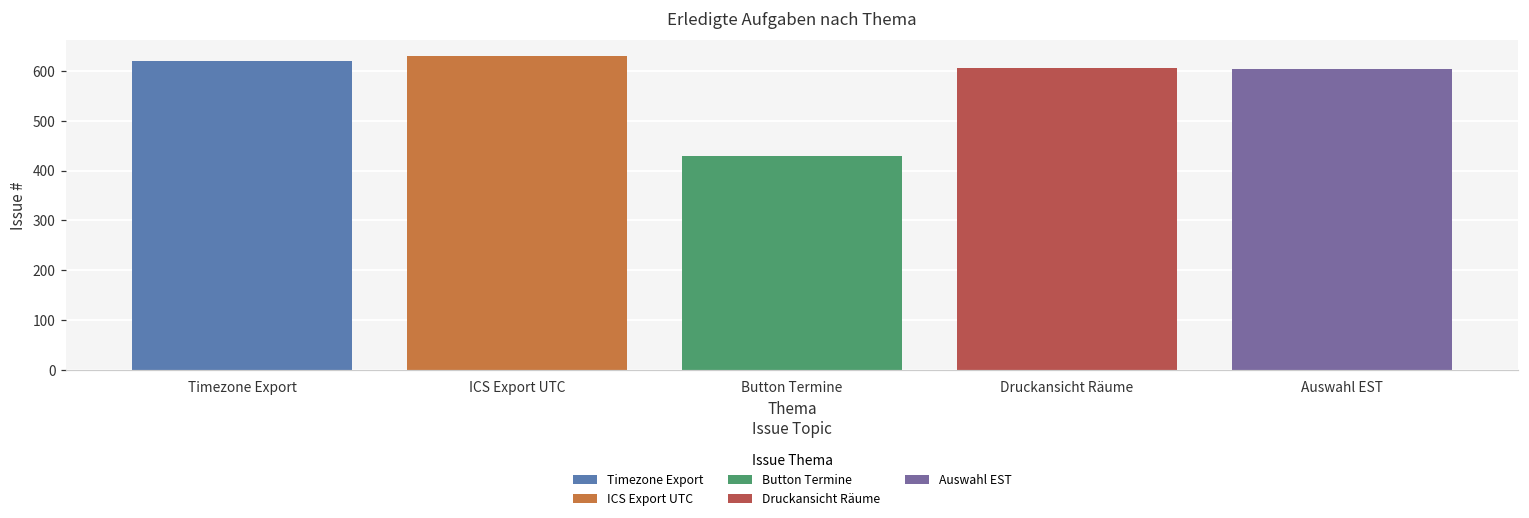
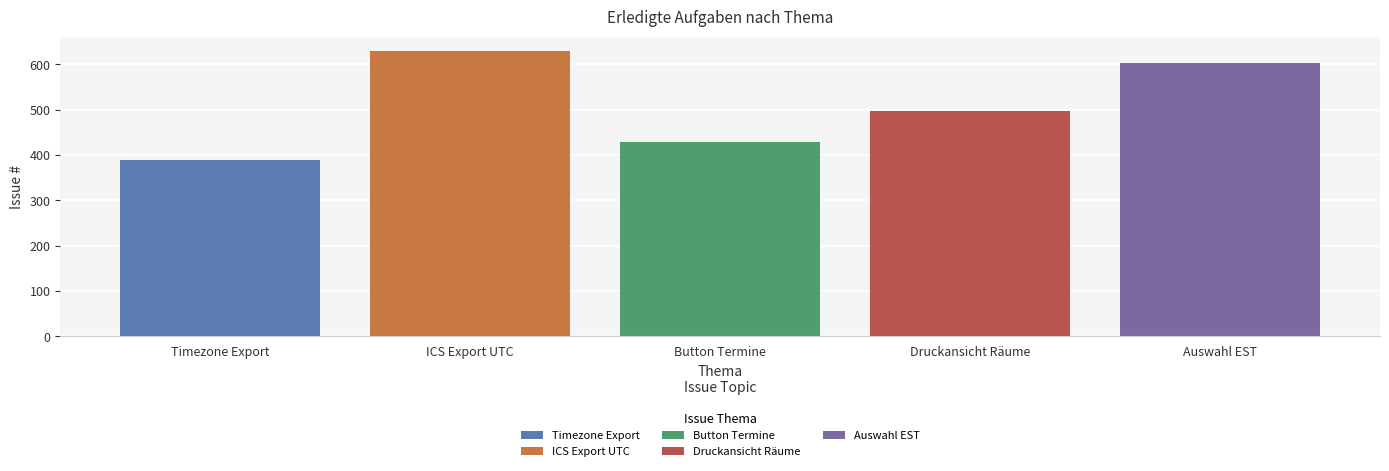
  {
-   "Timezone Export": 620,
+   "Timezone Export": 390,
    "ICS Export UTC": 630,
    "Button Termine": 430,
-   "Druckansicht Räume": 610,
+   "Druckansicht Räume": 500,
    "Auswahl EST": 600
  }
